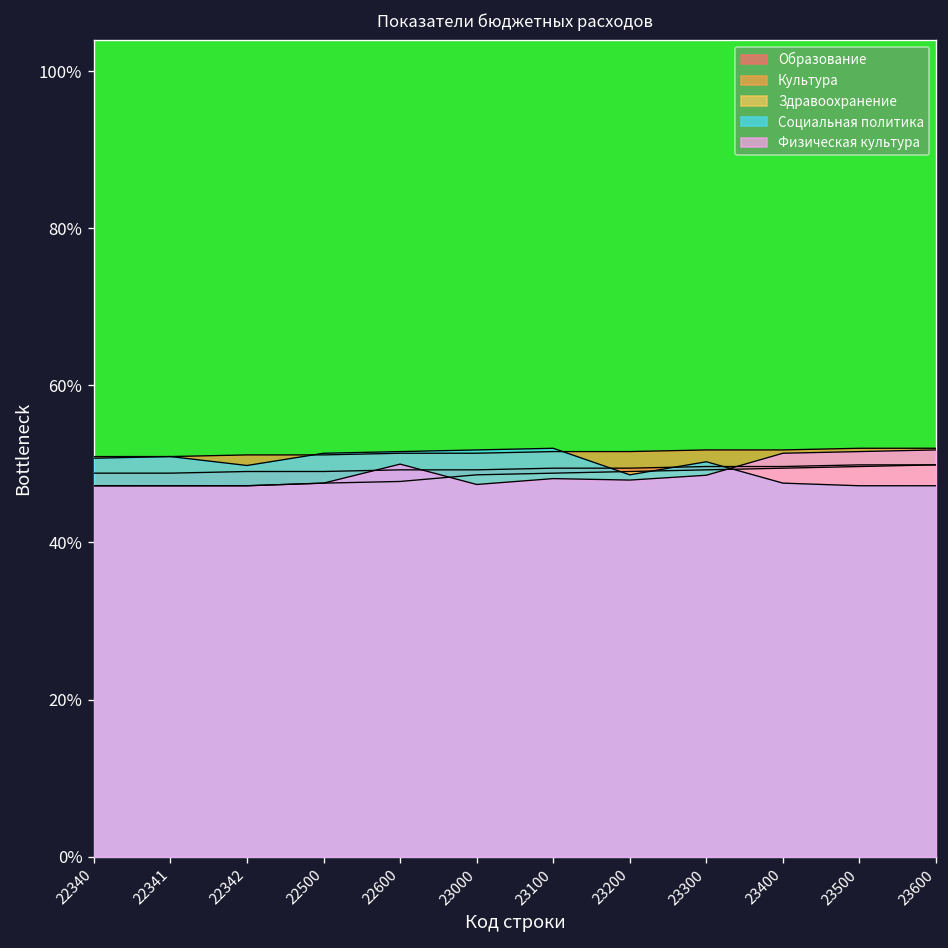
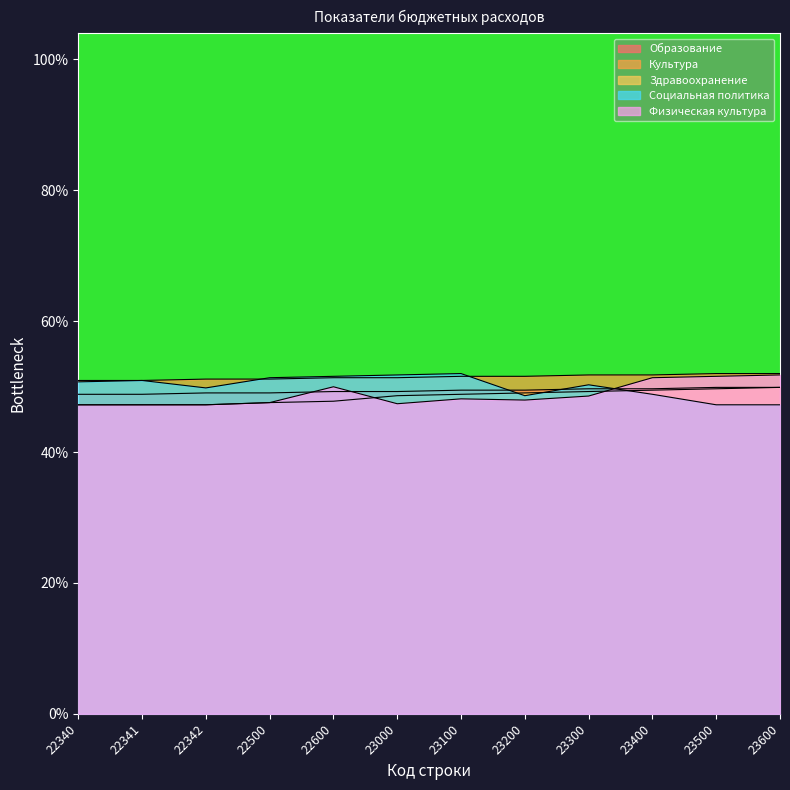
  {
    "Образование": {
      "22340": "49%",
      "22341": "49%",
      "22342": "49%",
      "22500": "49%",
      "22600": "49%",
      "23000": "49%",
      "23100": "49%",
      "23200": "49%",
      "23300": "50%"
    },
    "Социальная политика": {
      "22342": "50%",
      "23000": "52%",
      "23100": "52%",
      "23200": "49%",
      "23300": "50%",
-     "23400": "48%",
+     "23400": "49%",
      "23500": "47%",
      "23600": "47%"
    },
    "Физическая культура": {
      "22600": "50%",
      "23000": "47%",
      "23100": "48%",
      "23200": "48%",
      "23300": "49%",
      "23400": "51%",
      "23500": "52%"
    }
  }
